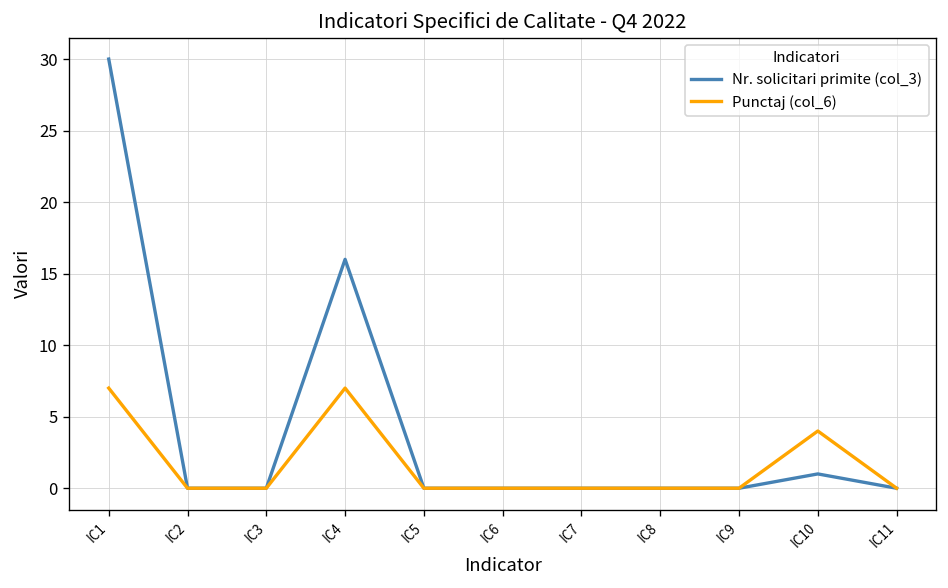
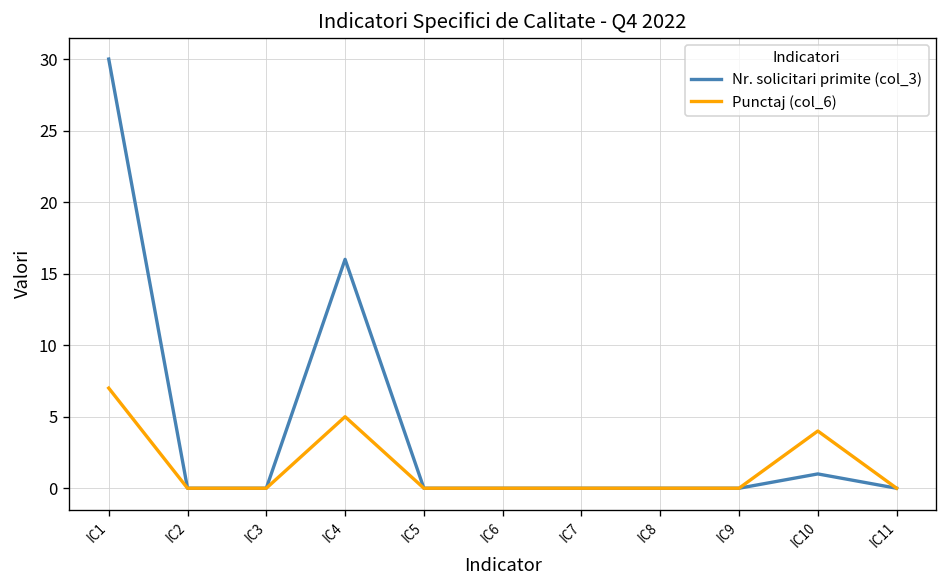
  {
    "Nr. solicitari primite (col_3)": {
      "IC1": 30,
      "IC4": 16,
      "IC10": 1
    },
    "Punctaj (col_6)": {
      "IC1": 7,
-     "IC4": 7,
+     "IC4": 5,
      "IC10": 4
    }
  }
